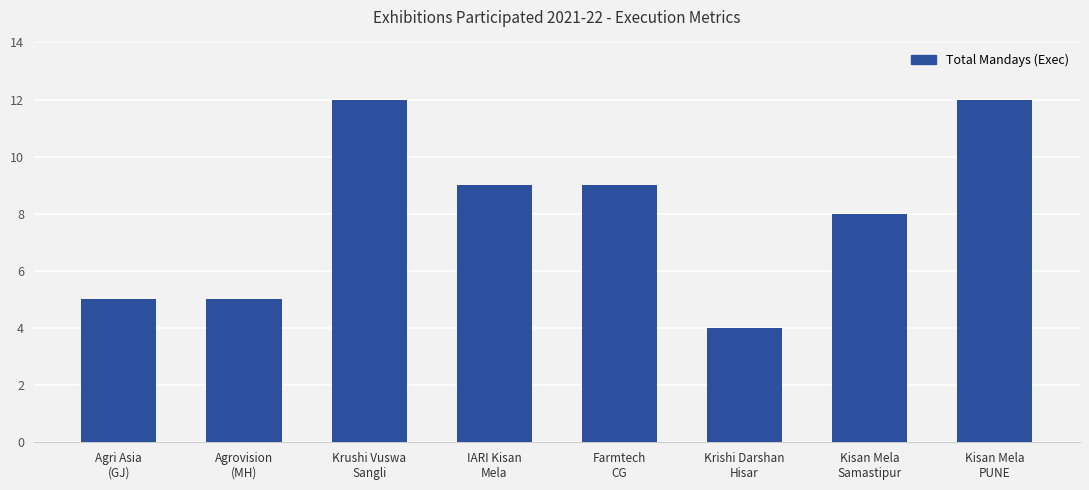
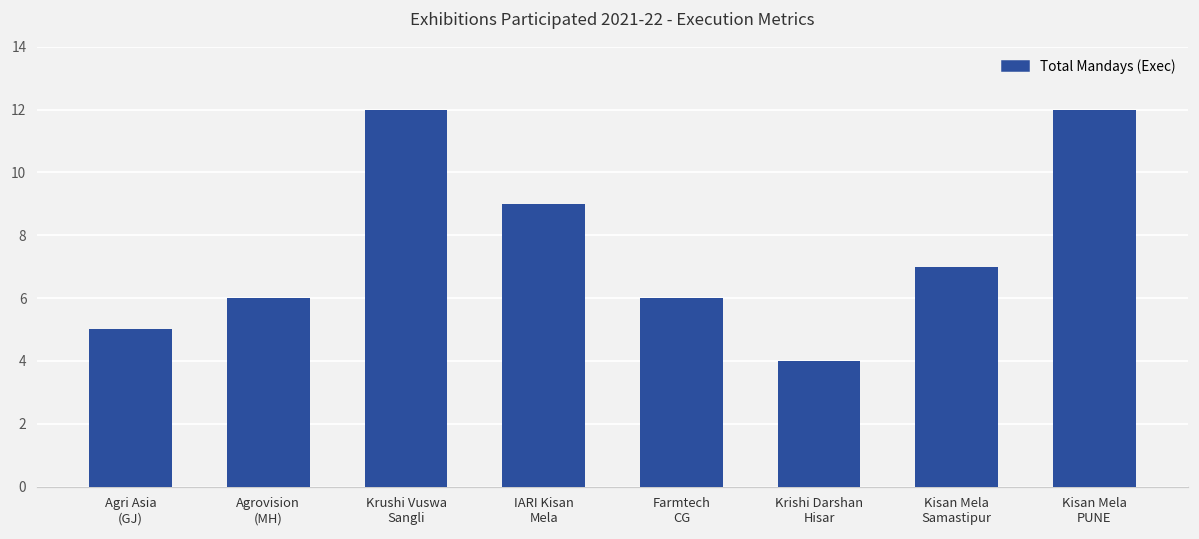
  {
    "Agri Asia (GJ)": 5,
-   "Agrovision (MH)": 5,
+   "Agrovision (MH)": 6,
    "Krushi Vuswa Sangli": 12,
    "IARI Kisan Mela": 9,
-   "Farmtech CG": 9,
+   "Farmtech CG": 6,
    "Krishi Darshan Hisar": 4,
-   "Kisan Mela Samastipur": 8,
+   "Kisan Mela Samastipur": 7,
    "Kisan Mela PUNE": 12
  }
